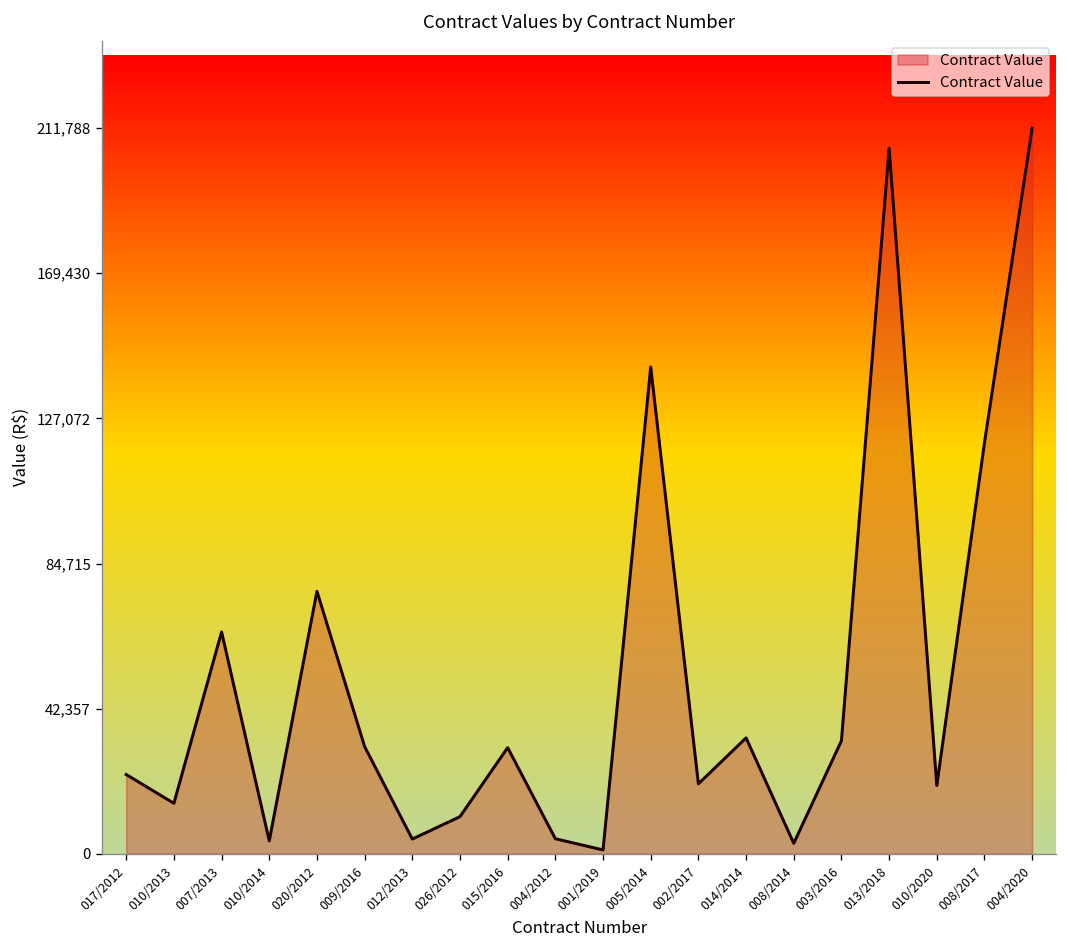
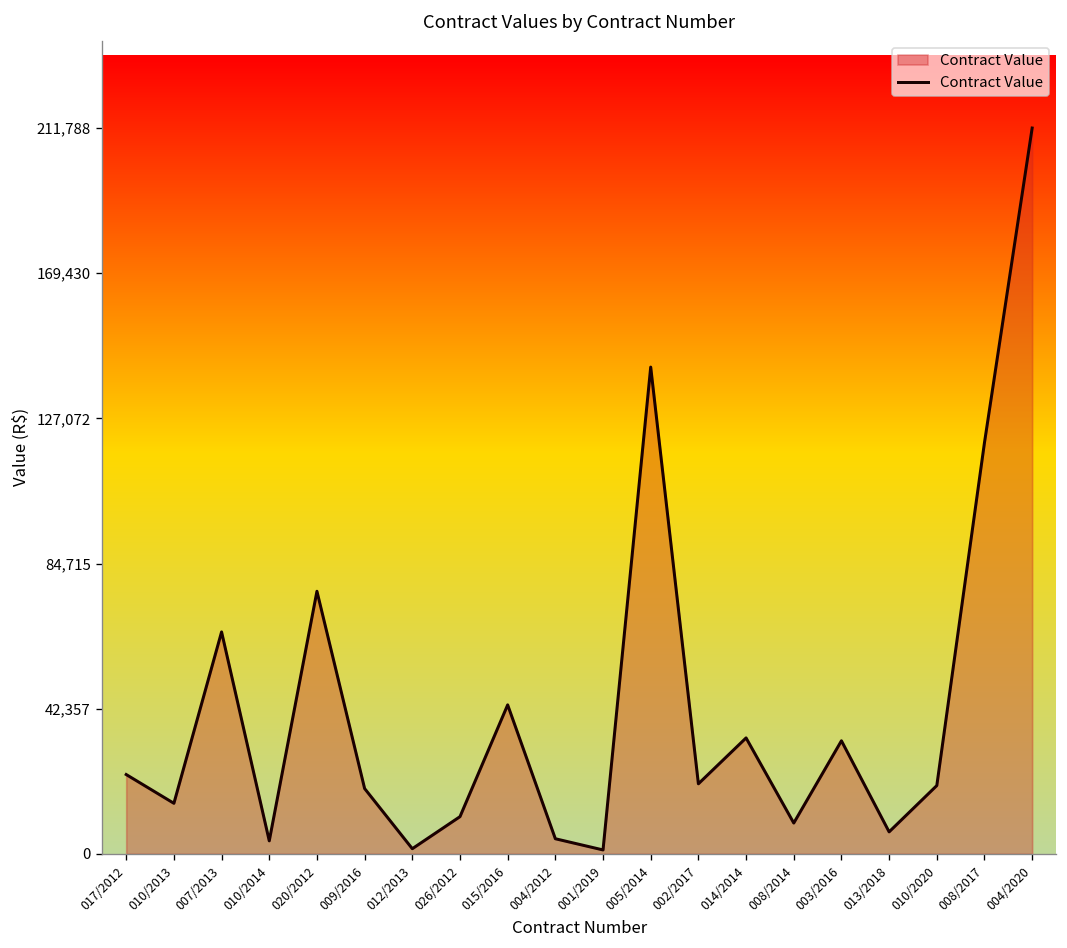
  {
    "017/2012": "23,000",
    "010/2013": "15,000",
    "007/2013": "65,000",
    "010/2014": "4,000",
    "020/2012": "77,000",
-   "009/2016": "31,000",
-   "012/2013": "4,000",
+   "009/2016": "19,000",
+   "012/2013": "2,000",
    "026/2012": "11,000",
-   "015/2016": "31,000",
+   "015/2016": "43,000",
    "004/2012": "4,000",
    "001/2019": "1,000",
    "005/2014": "142,000",
    "002/2017": "20,000",
    "014/2014": "34,000",
-   "008/2014": "3,000",
+   "008/2014": "9,000",
    "003/2016": "33,000",
-   "013/2018": "206,000",
+   "013/2018": "6,000",
    "010/2020": "20,000",
    "008/2017": "120,000",
    "004/2020": "212,000"
  }
